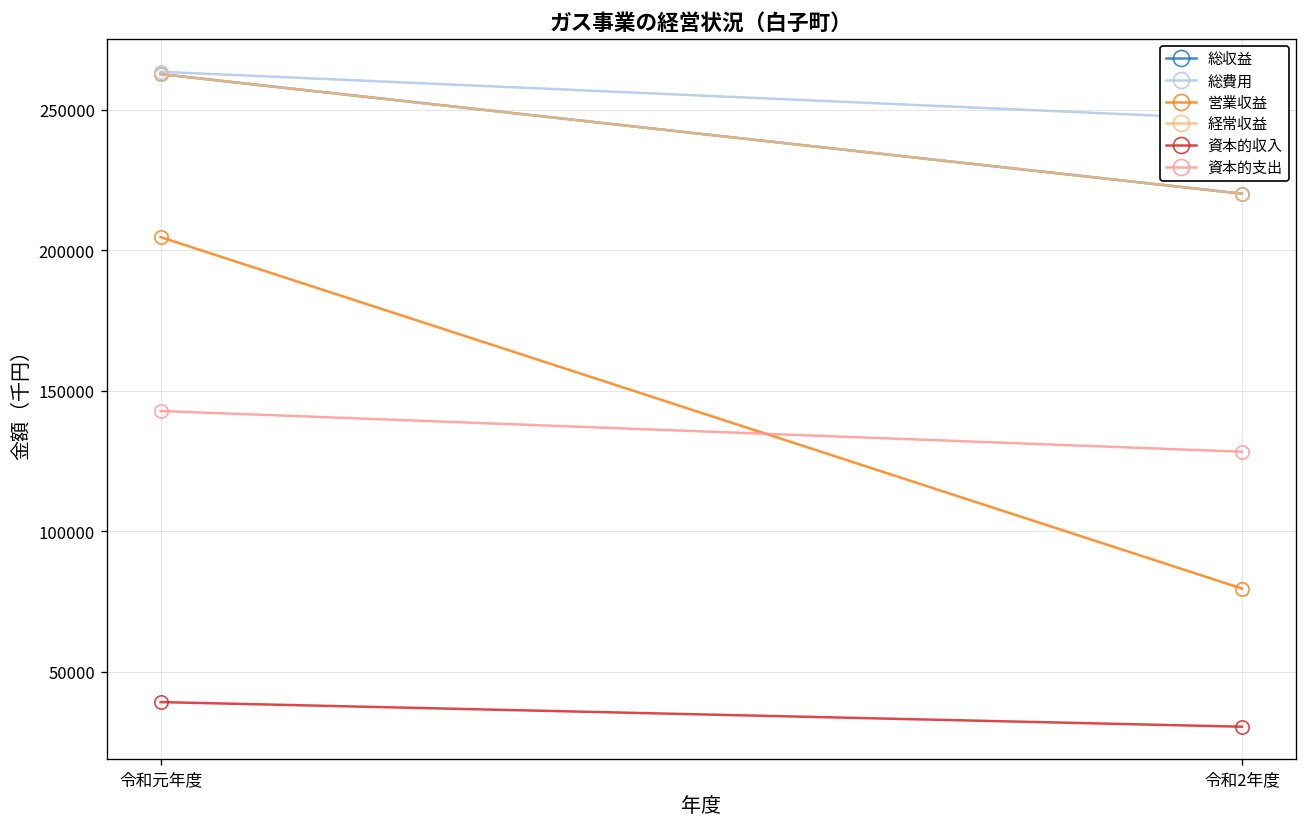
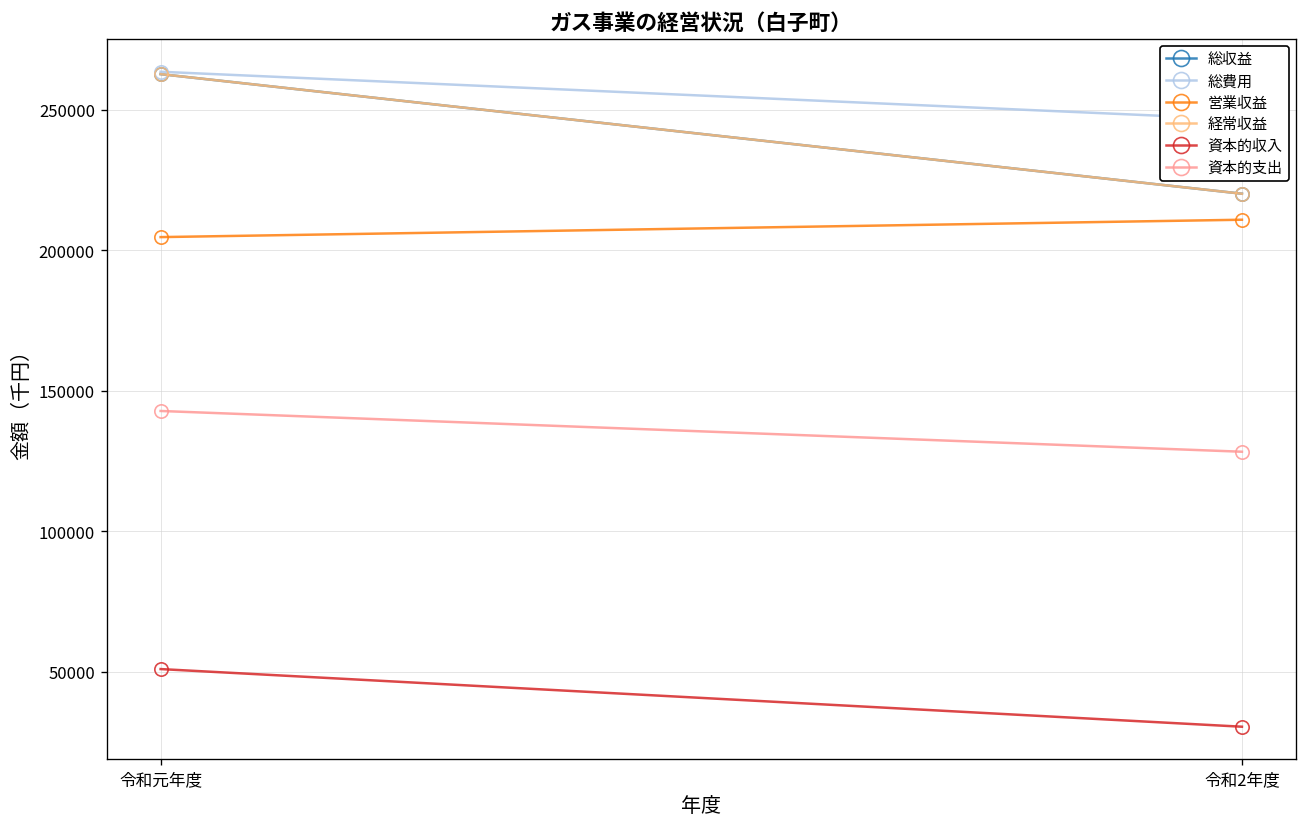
  {
    "営業収益": {
      "令和元年度": 205000,
-     "令和2年度": 80000
+     "令和2年度": 211000
    },
    "資本的収入": {
-     "令和元年度": 39000,
+     "令和元年度": 51000,
      "令和2年度": 30000
    }
  }
